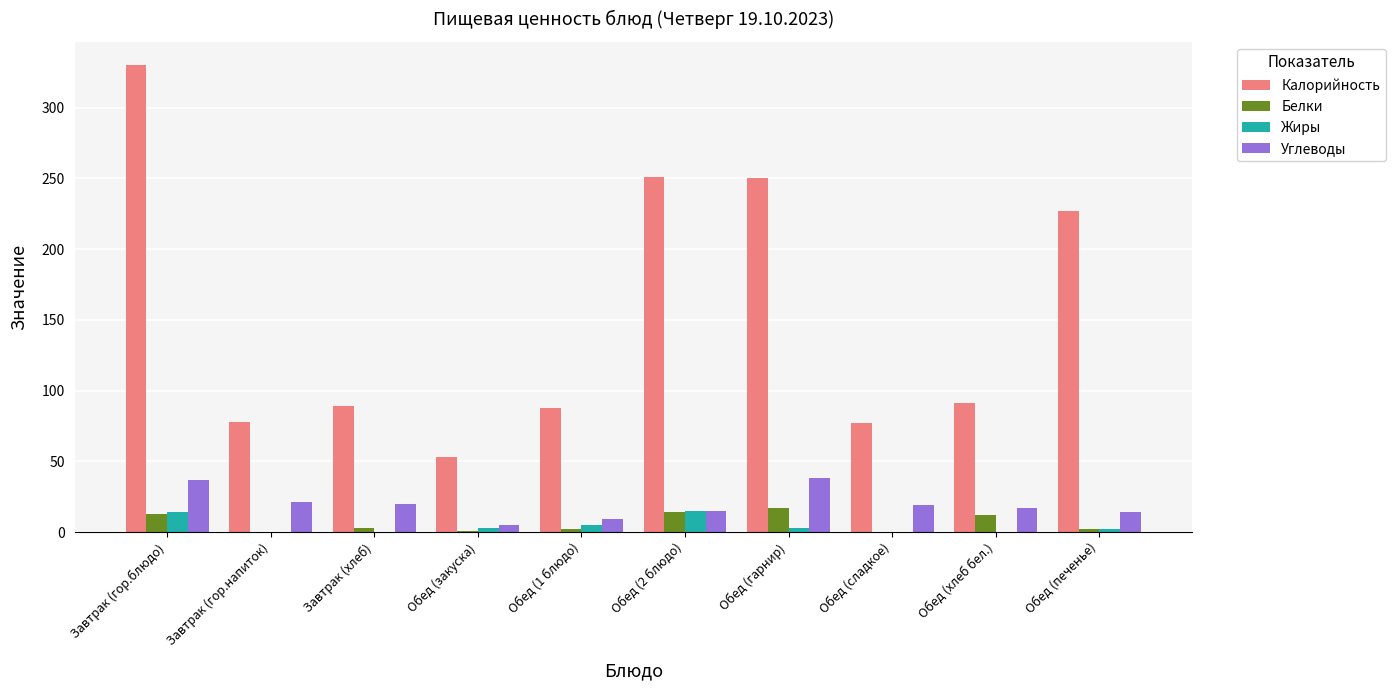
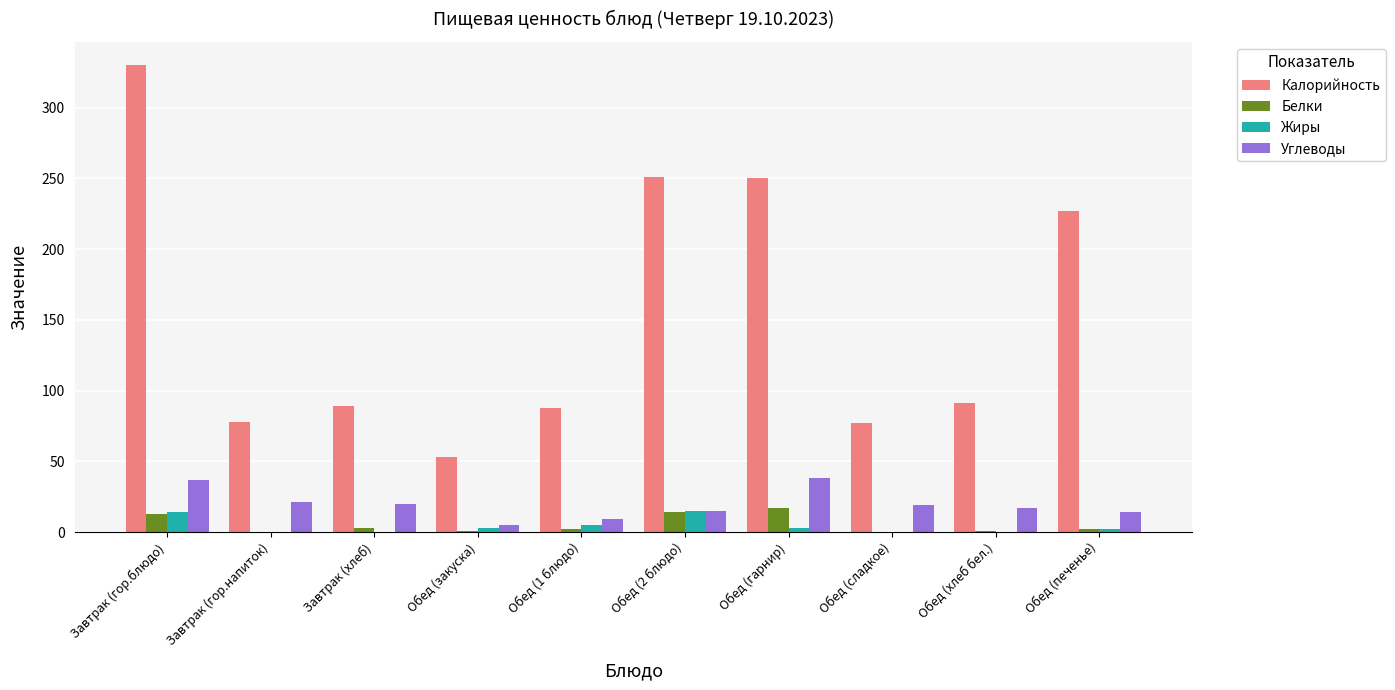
  {
    "Калорийность": {
      "Завтрак (гор.блюдо)": 330,
      "Завтрак (гор.напиток)": 78,
      "Завтрак (хлеб)": 89,
      "Обед (закуска)": 53,
      "Обед (1 блюдо)": 88,
      "Обед (2 блюдо)": 251,
      "Обед (гарнир)": 250,
      "Обед (сладкое)": 77,
      "Обед (хлеб бел.)": 91,
      "Обед (печенье)": 227
    },
    "Белки": {
      "Завтрак (гор.блюдо)": 13,
      "Завтрак (гор.напиток)": 0,
      "Завтрак (хлеб)": 3,
      "Обед (1 блюдо)": 2,
      "Обед (2 блюдо)": 14,
      "Обед (гарнир)": 17,
      "Обед (сладкое)": 0,
-     "Обед (хлеб бел.)": 12,
+     "Обед (хлеб бел.)": 1,
      "Обед (печенье)": 2
    },
    "Жиры": {
      "Завтрак (гор.блюдо)": 14,
      "Завтрак (гор.напиток)": 0,
      "Завтрак (хлеб)": 0,
      "Обед (закуска)": 3,
      "Обед (1 блюдо)": 5,
      "Обед (2 блюдо)": 15,
      "Обед (гарнир)": 3,
      "Обед (сладкое)": 0,
      "Обед (хлеб бел.)": 0,
      "Обед (печенье)": 2
    },
    "Углеводы": {
      "Завтрак (гор.блюдо)": 37,
      "Завтрак (гор.напиток)": 21,
      "Завтрак (хлеб)": 20,
      "Обед (закуска)": 5,
      "Обед (1 блюдо)": 9,
      "Обед (2 блюдо)": 15,
      "Обед (гарнир)": 38,
      "Обед (сладкое)": 19,
      "Обед (хлеб бел.)": 17,
      "Обед (печенье)": 14
    }
  }
